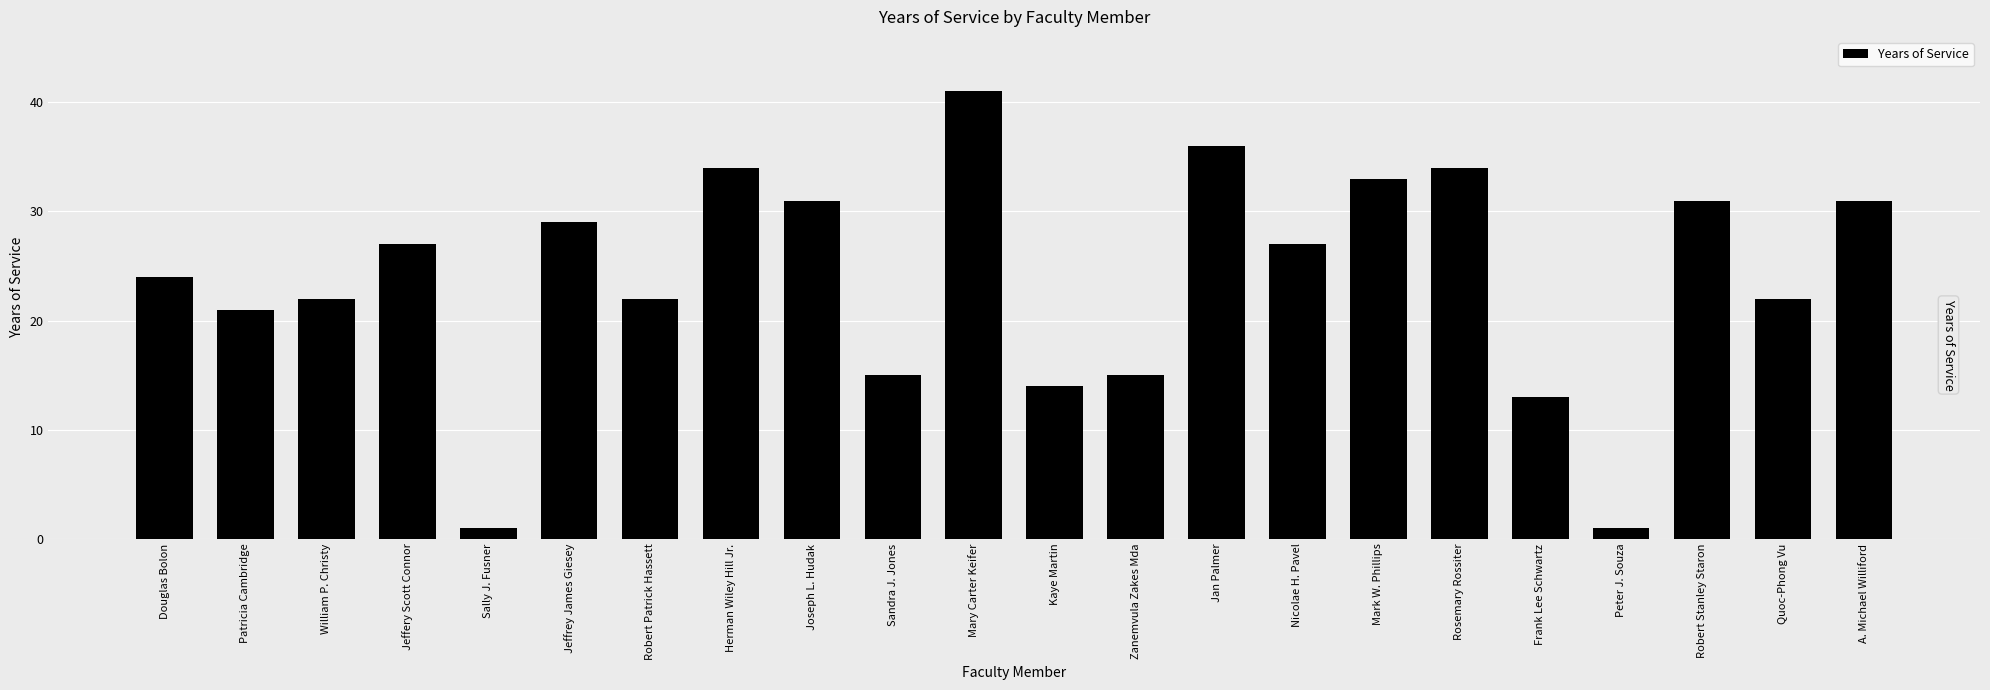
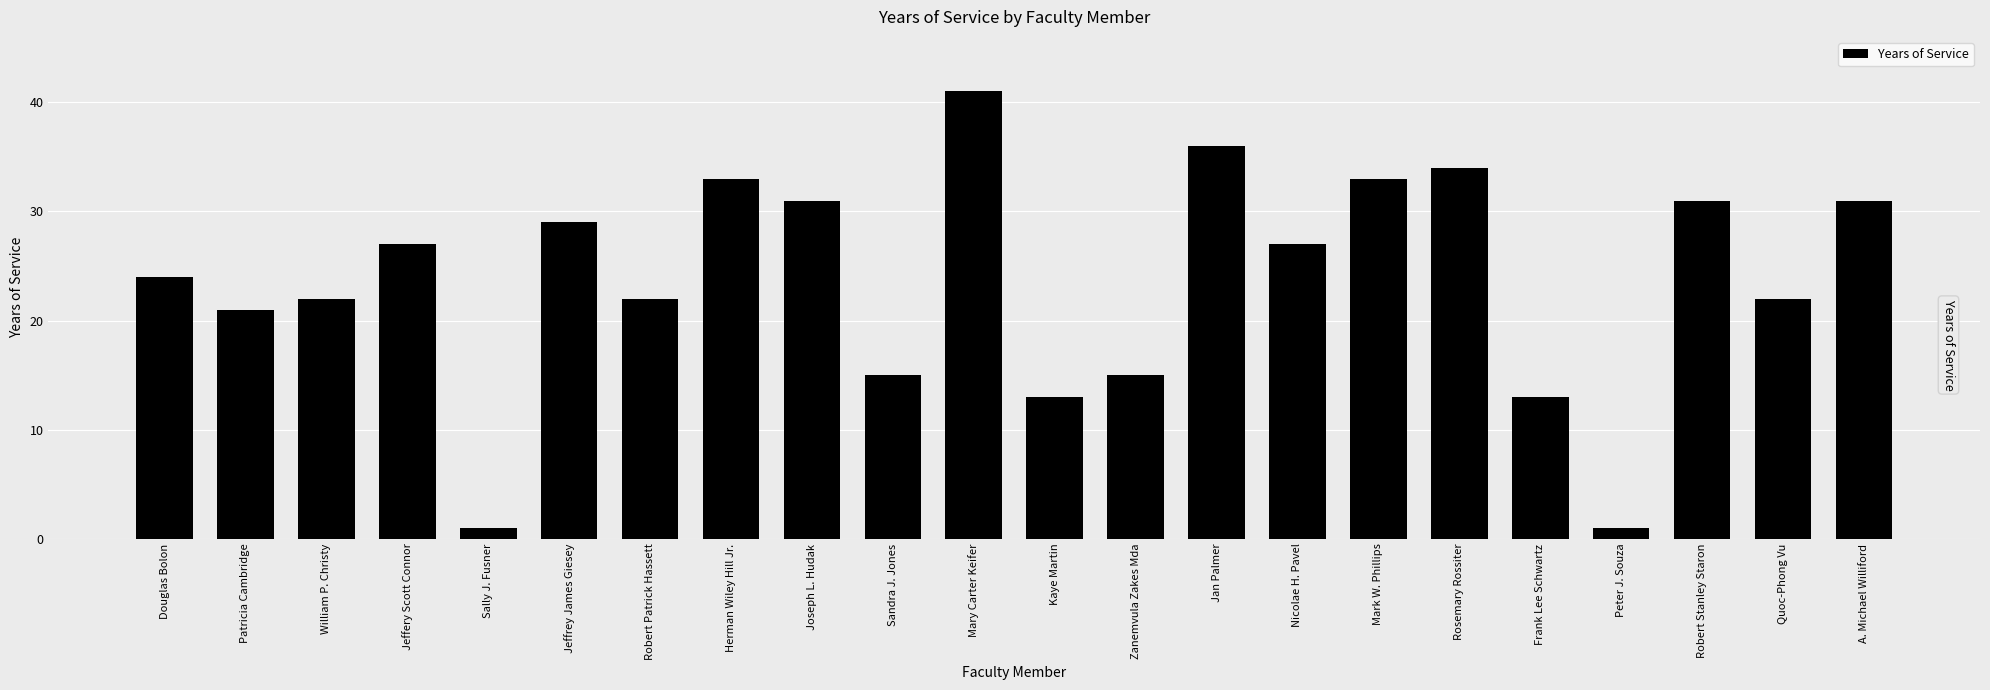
  {
    "Douglas Bolon": 24,
    "Patricia Cambridge": 21,
    "William P. Christy": 22,
    "Jeffery Scott Connor": 27,
    "Sally J. Fusner": 1,
    "Jeffrey James Giesey": 29,
    "Robert Patrick Hassett": 22,
-   "Herman Wiley Hill Jr.": 34,
+   "Herman Wiley Hill Jr.": 33,
    "Joseph L. Hudak": 31,
    "Sandra J. Jones": 15,
    "Mary Carter Keifer": 41,
-   "Kaye Martin": 14,
+   "Kaye Martin": 13,
    "Zanemvula Zakes Mda": 15,
    "Jan Palmer": 36,
    "Nicolae H. Pavel": 27,
    "Mark W. Phillips": 33,
    "Rosemary Rossiter": 34,
    "Frank Lee Schwartz": 13,
    "Peter J. Souza": 1,
    "Robert Stanley Staron": 31,
    "Quoc-Phong Vu": 22,
    "A. Michael Williford": 31
  }
